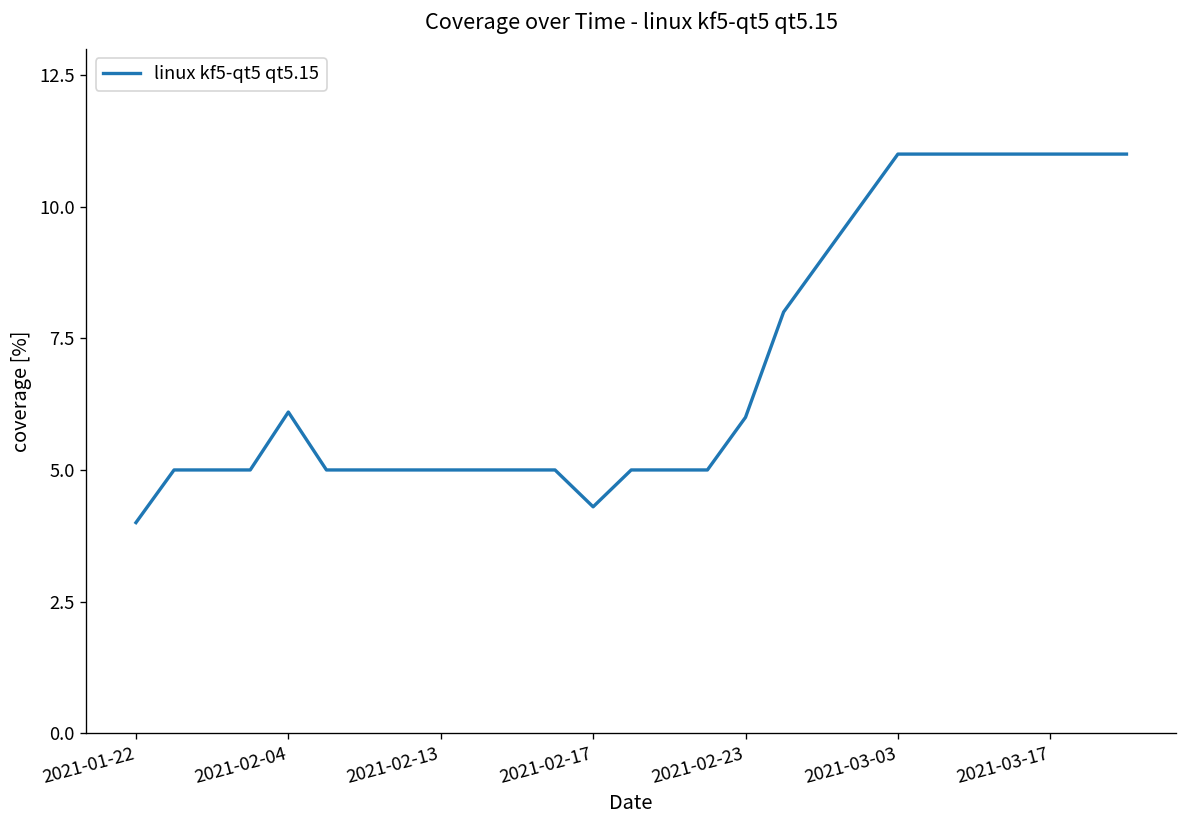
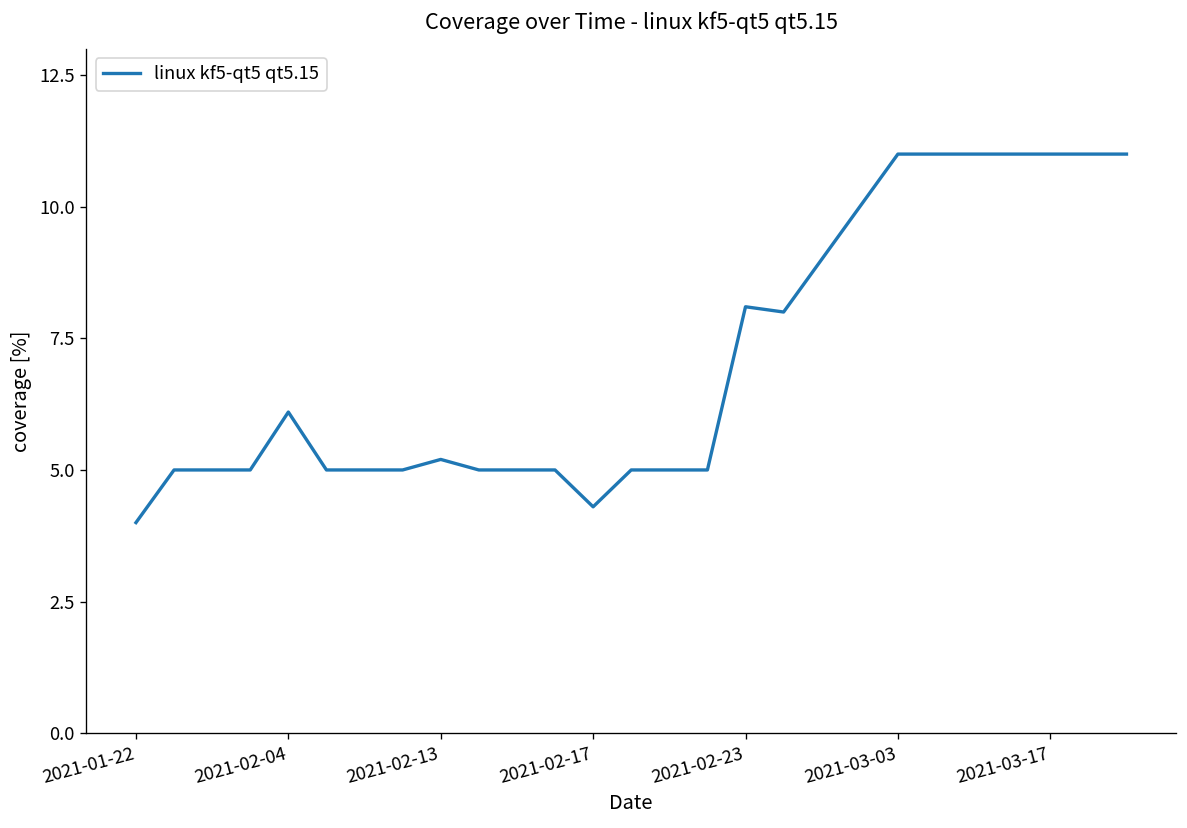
  {
    "2021-01-22": 4.0,
    "2021-02-04": 6.1,
-   "2021-02-13": 5.0,
+   "2021-02-13": 5.2,
    "2021-02-17": 4.3,
-   "2021-02-23": 6.0,
+   "2021-02-23": 8.1,
    "2021-03-03": 11.0,
    "2021-03-17": 11.0
  }
